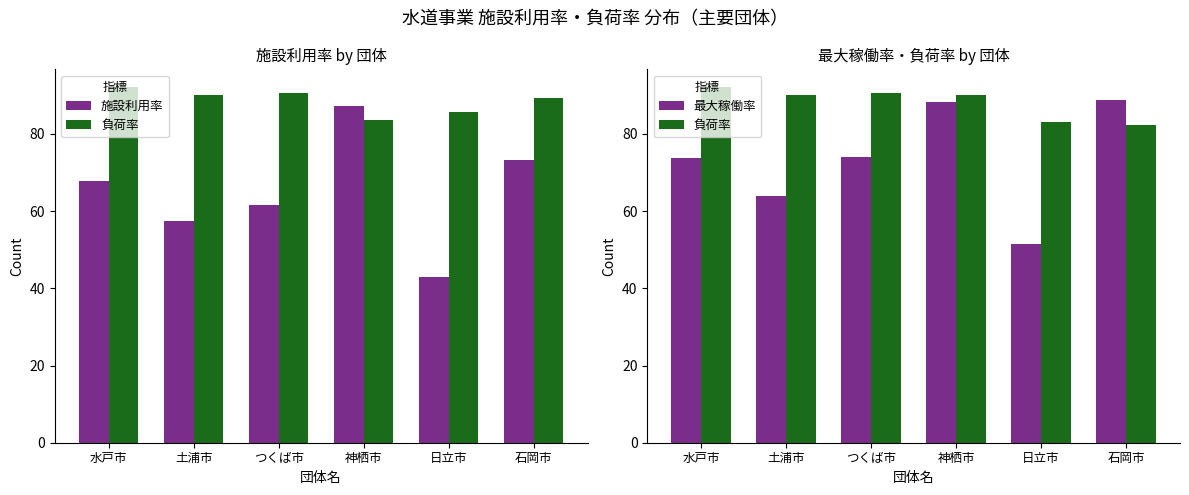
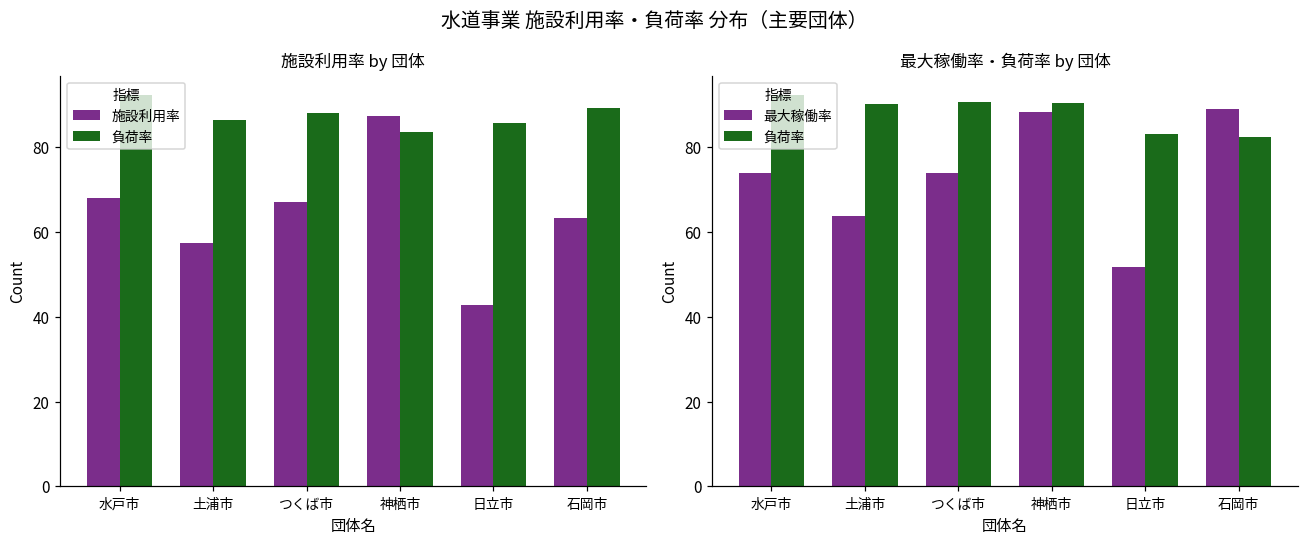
  {
    "施設利用率 by 団体": {
      "施設利用率": {
        "水戸市": 68,
        "土浦市": 57,
-       "つくば市": 62,
+       "つくば市": 67,
        "神栖市": 87,
        "日立市": 43,
-       "石岡市": 73
+       "石岡市": 63
      },
      "負荷率": {
-       "土浦市": 90,
-       "つくば市": 91,
+       "土浦市": 86,
+       "つくば市": 88,
        "神栖市": 84,
        "日立市": 86,
        "石岡市": 89
      }
    },
    "最大稼働率・負荷率 by 団体": {
      "最大稼働率": {
        "水戸市": 74,
        "土浦市": 64,
        "つくば市": 74,
        "神栖市": 88,
        "日立市": 52,
        "石岡市": 89
      },
      "負荷率": {
        "土浦市": 90,
        "つくば市": 91,
        "神栖市": 90,
        "日立市": 83,
        "石岡市": 82
      }
    }
  }
